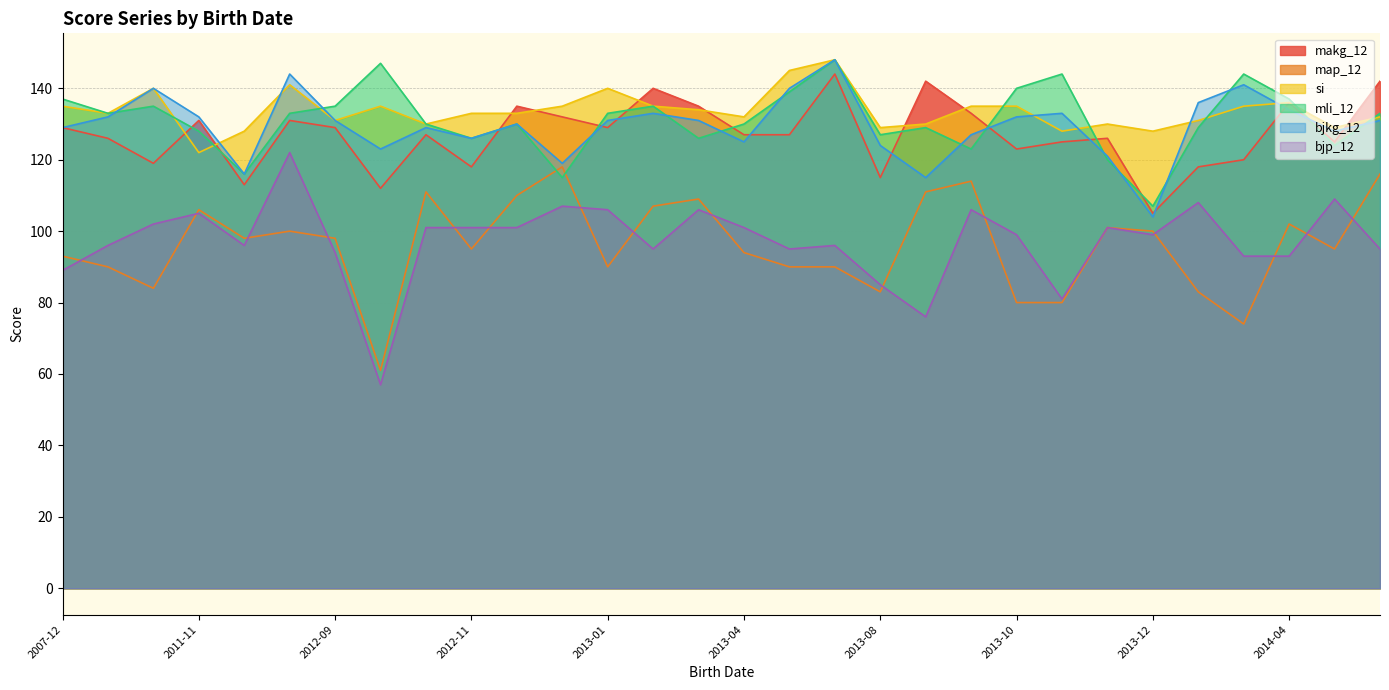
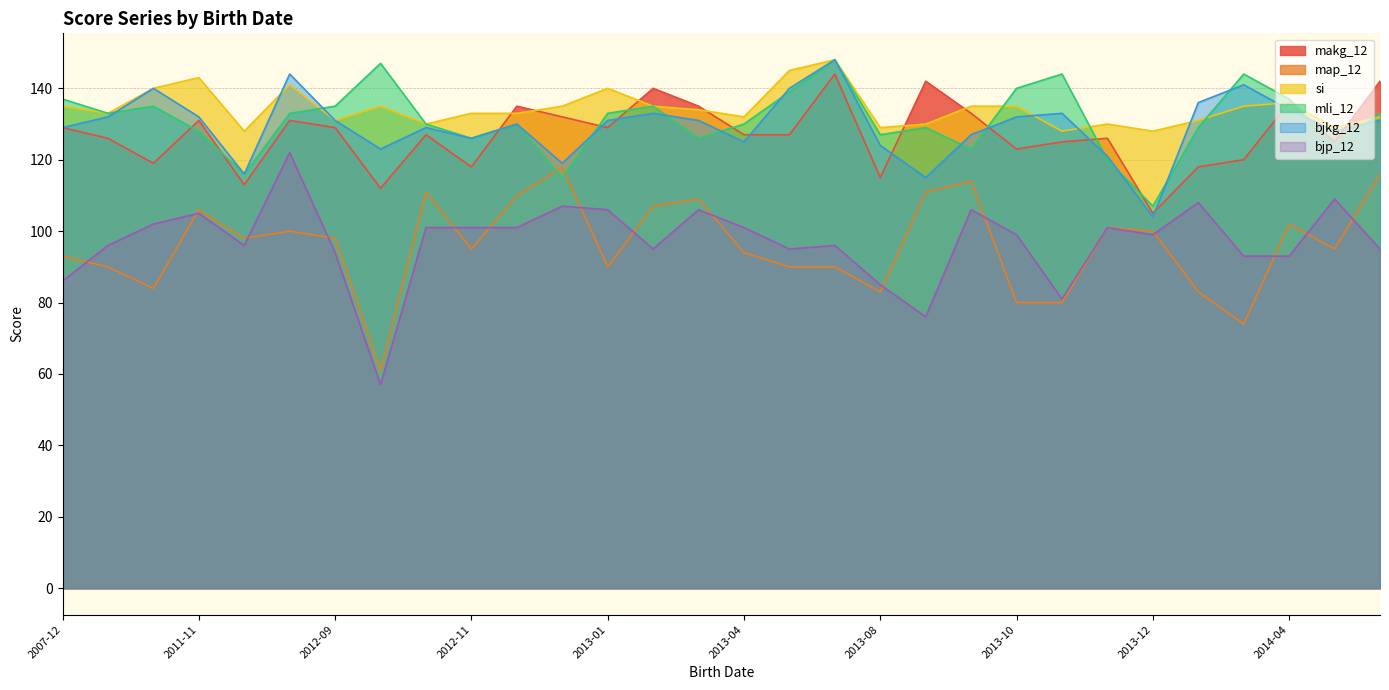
  {
    "si": {
      "2007-12": 135,
-     "2011-11": 122,
+     "2011-11": 143,
      "2012-11": 133,
      "2013-01": 140,
      "2013-04": 132,
      "2013-08": 129,
      "2013-10": 135,
      "2013-12": 128
    },
    "mli_12": {
      "2007-12": 137,
      "2011-11": 128,
      "2012-09": 135,
      "2013-01": 133,
      "2013-04": 130,
      "2013-08": 127,
      "2013-10": 140,
      "2013-12": 107
    },
    "bjkg_12": {
      "2011-11": 132,
      "2013-01": 131,
      "2013-04": 125,
      "2013-08": 124,
      "2013-10": 132,
      "2013-12": 104
    },
    "bjp_12": {
-     "2007-12": 89,
+     "2007-12": 86,
      "2011-11": 105,
      "2012-09": 94,
      "2012-11": 101,
      "2013-01": 106,
      "2013-04": 101,
      "2013-08": 85,
      "2013-10": 99,
      "2013-12": 99,
      "2014-04": 93
    }
  }
